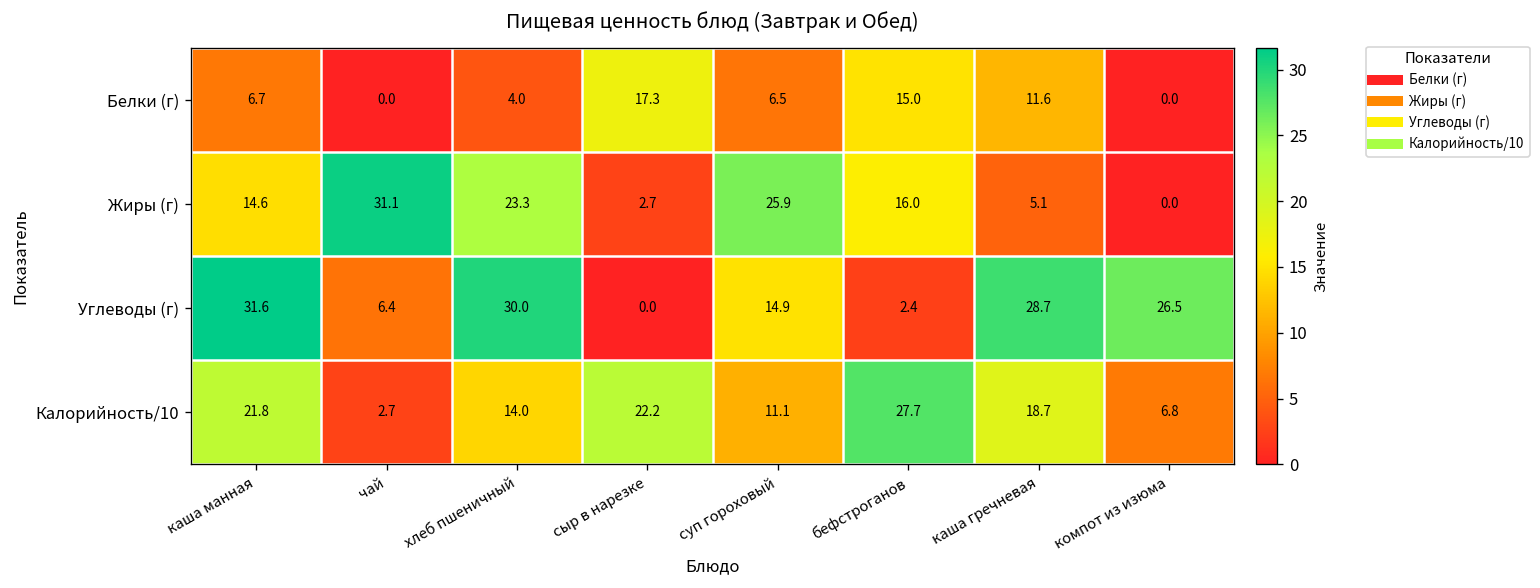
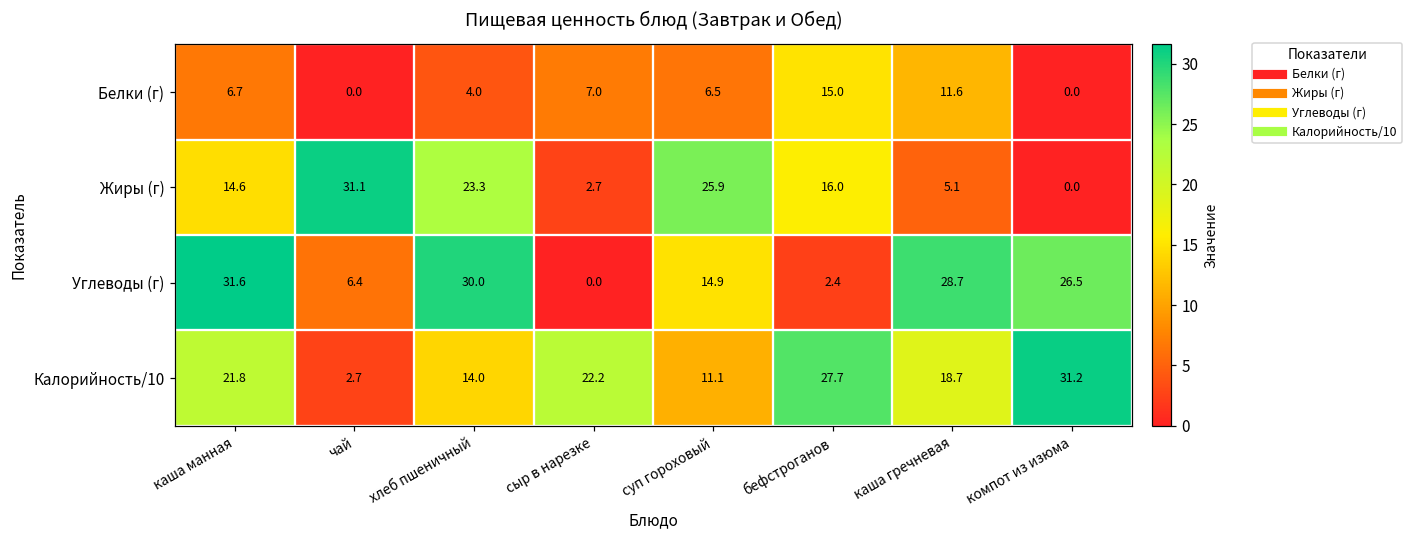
  {
    "Белки (г)": {
      "каша манная": 6.7,
      "чай": 0.0,
      "хлеб пшеничный": 4.0,
-     "сыр в нарезке": 17.3,
+     "сыр в нарезке": 7.0,
      "суп гороховый": 6.5,
      "бефстроганов": 15.0,
      "каша гречневая": 11.6,
      "компот из изюма": 0.0
    },
    "Жиры (г)": {
      "каша манная": 14.6,
      "чай": 31.1,
      "хлеб пшеничный": 23.3,
      "сыр в нарезке": 2.7,
      "суп гороховый": 25.9,
      "бефстроганов": 16.0,
      "каша гречневая": 5.1,
      "компот из изюма": 0.0
    },
    "Углеводы (г)": {
      "каша манная": 31.6,
      "чай": 6.4,
      "хлеб пшеничный": 30.0,
      "сыр в нарезке": 0.0,
      "суп гороховый": 14.9,
      "бефстроганов": 2.4,
      "каша гречневая": 28.7,
      "компот из изюма": 26.5
    },
    "Калорийность/10": {
      "каша манная": 21.8,
      "чай": 2.7,
      "хлеб пшеничный": 14.0,
      "сыр в нарезке": 22.2,
      "суп гороховый": 11.1,
      "бефстроганов": 27.7,
      "каша гречневая": 18.7,
-     "компот из изюма": 6.8
+     "компот из изюма": 31.2
    }
  }
